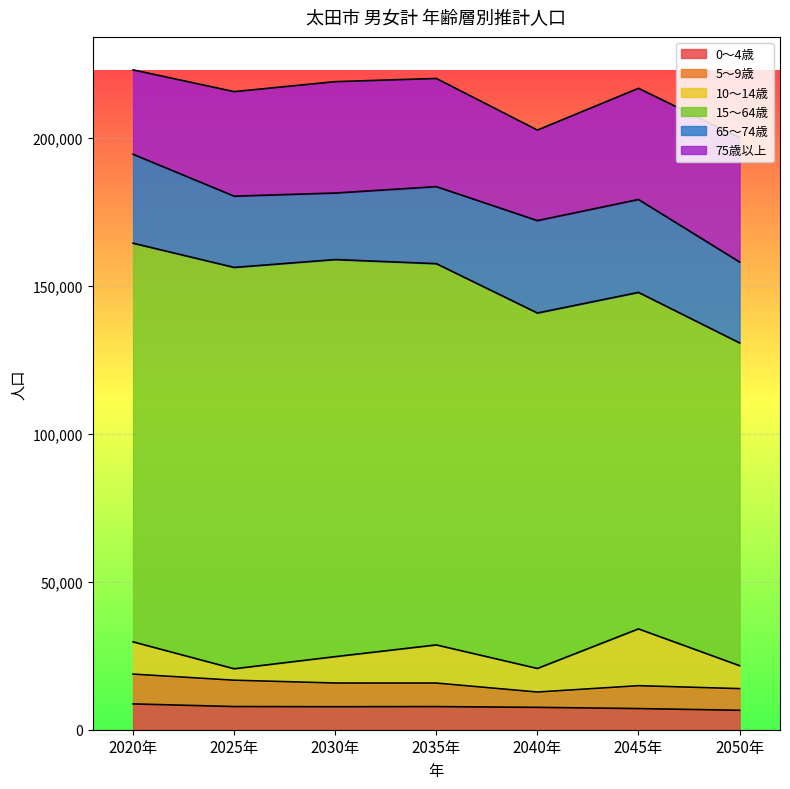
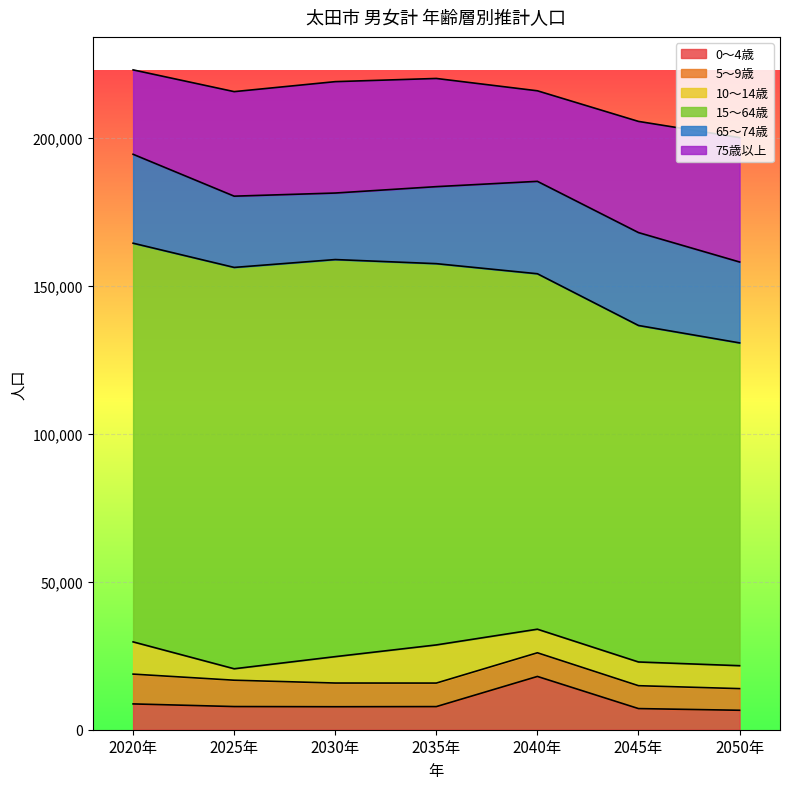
  {
    "0～4歳": {
      "2020年": "9,000",
      "2025年": "8,000",
      "2030年": "8,000",
      "2035年": "8,000",
-     "2040年": "8,000",
+     "2040年": "18,000",
      "2045年": "7,000",
      "2050年": "7,000"
    },
    "5～9歳": {
      "2020年": "10,000",
      "2025年": "9,000",
      "2030年": "8,000",
      "2035年": "8,000",
-     "2040年": "5,000",
+     "2040年": "8,000",
      "2045年": "8,000",
      "2050年": "7,000"
    },
    "10～14歳": {
      "2020年": "11,000",
      "2025年": "4,000",
      "2030年": "9,000",
      "2035年": "13,000",
      "2040年": "8,000",
-     "2045年": "19,000",
+     "2045年": "8,000",
      "2050年": "8,000"
    },
    "15～64歳": {
      "2020年": "135,000",
      "2025年": "136,000",
      "2030年": "134,000",
      "2035年": "129,000",
      "2040年": "120,000",
      "2045年": "114,000",
      "2050年": "109,000"
    },
    "65～74歳": {
      "2020年": "30,000",
      "2025年": "24,000",
      "2030年": "22,000",
      "2035年": "26,000",
      "2040年": "31,000",
      "2045年": "31,000",
      "2050年": "27,000"
    },
    "75歳以上": {
      "2020年": "29,000",
      "2025年": "35,000",
      "2030年": "38,000",
      "2035年": "37,000",
      "2040年": "31,000",
      "2045年": "38,000"
    }
  }
